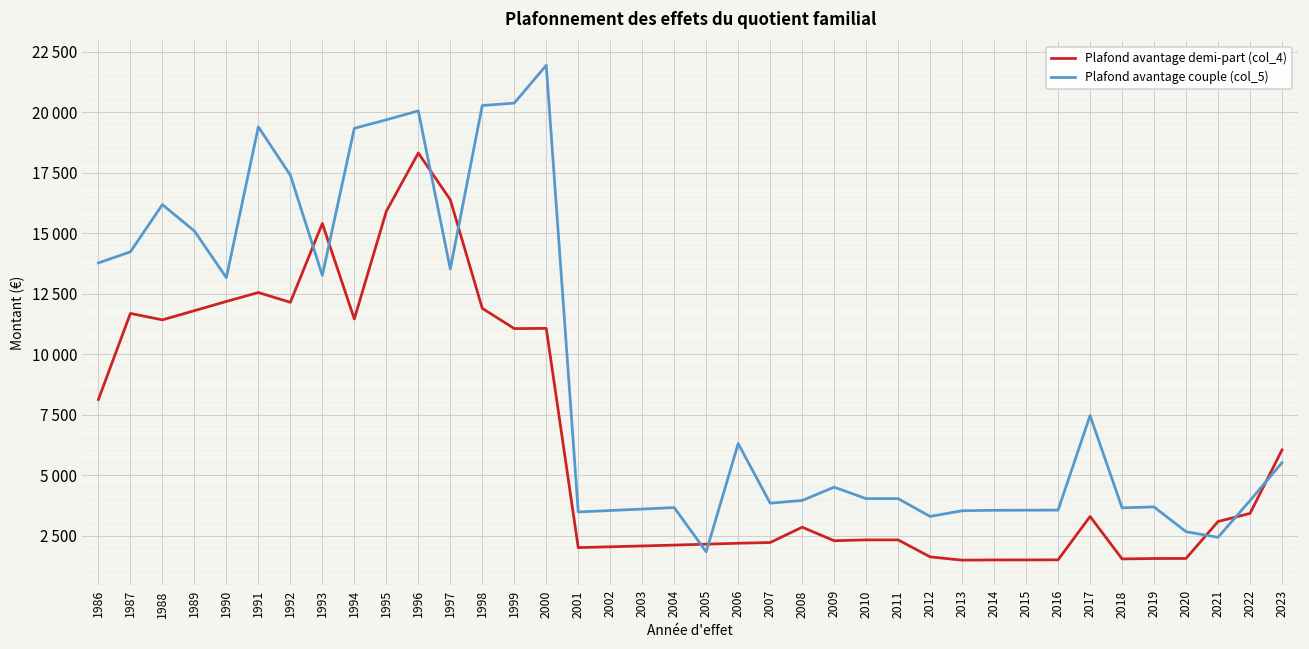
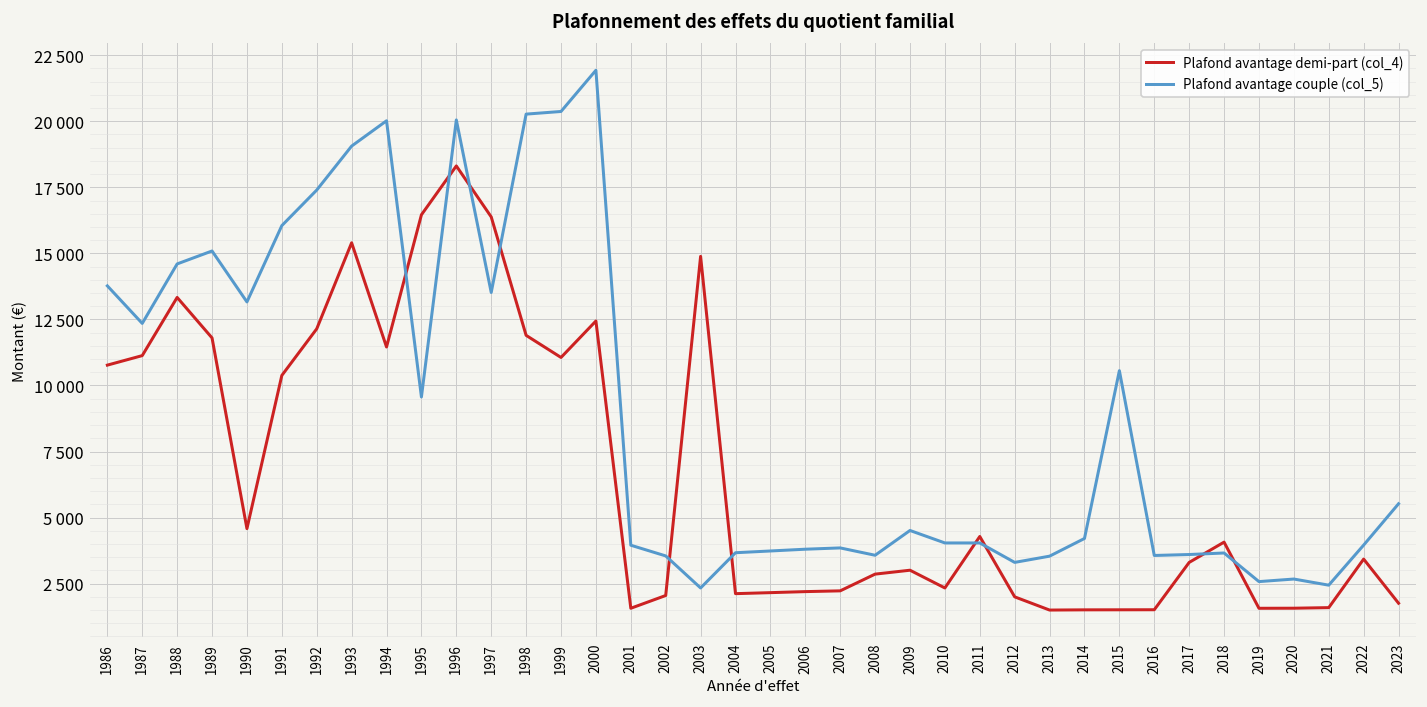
  {
    "Plafond avantage demi-part (col_4)": {
-     "1986": 8100,
-     "1987": 11700,
-     "1988": 11400,
+     "1986": 10800,
+     "1987": 11100,
+     "1988": 13300,
      "1989": 11800,
-     "1990": 12200,
-     "1991": 12600,
+     "1990": 4600,
+     "1991": 10400,
      "1992": 12100,
      "1993": 15400,
      "1994": 11500,
-     "1995": 15900,
+     "1995": 16500,
      "1996": 18300,
      "1997": 16400,
      "1998": 11900,
      "1999": 11100,
-     "2000": 11100,
-     "2001": 2000,
+     "2000": 12400,
+     "2001": 1600,
      "2002": 2100,
-     "2003": 2100,
+     "2003": 14900,
      "2004": 2100,
      "2005": 2200,
      "2006": 2200,
      "2007": 2200,
      "2008": 2900,
-     "2009": 2300,
+     "2009": 3000,
      "2010": 2300,
-     "2011": 2300,
-     "2012": 1600,
+     "2011": 4300,
+     "2012": 2000,
      "2013": 1500,
      "2014": 1500,
      "2015": 1500,
      "2016": 1500,
      "2017": 3300,
-     "2018": 1600,
+     "2018": 4100,
      "2019": 1600,
      "2020": 1600,
-     "2021": 3100,
+     "2021": 1600,
      "2022": 3400,
-     "2023": 6100
+     "2023": 1800
    },
    "Plafond avantage couple (col_5)": {
      "1986": 13800,
-     "1987": 14200,
-     "1988": 16200,
+     "1987": 12300,
+     "1988": 14600,
      "1989": 15100,
      "1990": 13200,
-     "1991": 19400,
+     "1991": 16100,
      "1992": 17400,
-     "1993": 13300,
-     "1994": 19300,
-     "1995": 19700,
+     "1993": 19100,
+     "1994": 20000,
+     "1995": 9600,
      "1996": 20100,
      "1997": 13500,
      "1998": 20300,
      "1999": 20400,
      "2000": 21900,
-     "2001": 3500,
+     "2001": 4000,
      "2002": 3500,
-     "2003": 3600,
+     "2003": 2300,
      "2004": 3700,
-     "2005": 1800,
-     "2006": 6300,
+     "2005": 3700,
+     "2006": 3800,
      "2007": 3900,
-     "2008": 4000,
+     "2008": 3600,
      "2009": 4500,
      "2010": 4000,
      "2011": 4000,
      "2012": 3300,
      "2013": 3500,
-     "2014": 3600,
-     "2015": 3600,
+     "2014": 4200,
+     "2015": 10600,
      "2016": 3600,
-     "2017": 7500,
+     "2017": 3600,
      "2018": 3700,
-     "2019": 3700,
+     "2019": 2600,
      "2020": 2700,
      "2021": 2400,
      "2022": 4000,
      "2023": 5500
    }
  }
